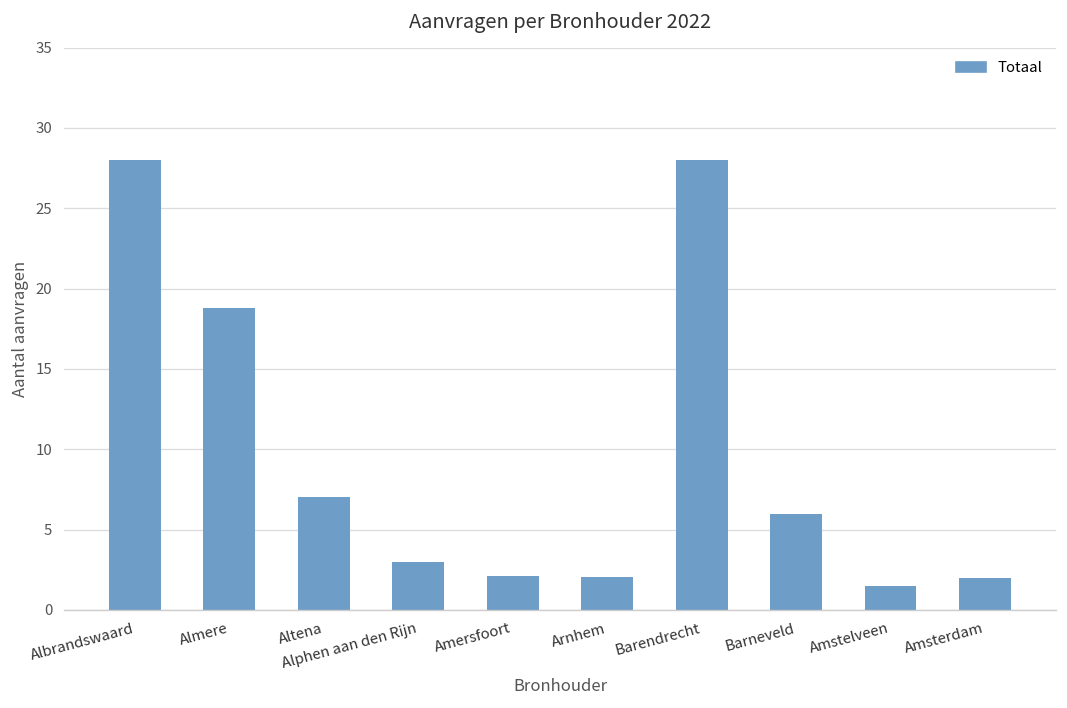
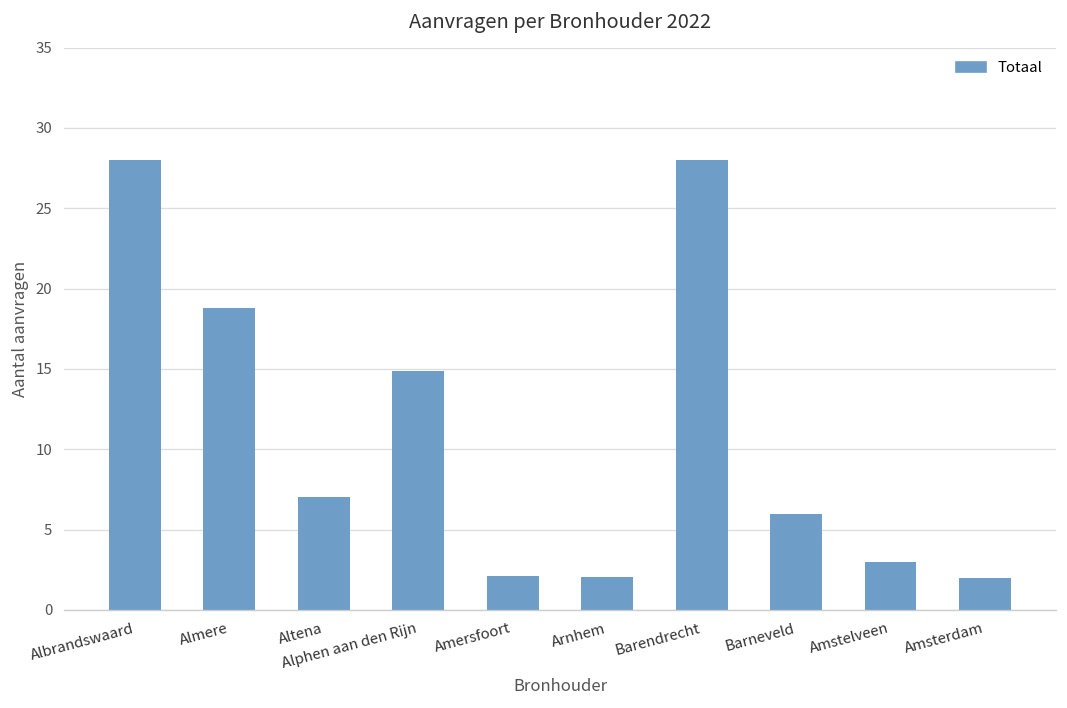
  {
    "Albrandswaard": 28.0,
    "Almere": 18.8,
    "Altena": 7.0,
-   "Alphen aan den Rijn": 3.0,
+   "Alphen aan den Rijn": 14.9,
    "Amersfoort": 2.1,
    "Arnhem": 2.0,
    "Barendrecht": 28.0,
    "Barneveld": 6.0,
-   "Amstelveen": 1.5,
+   "Amstelveen": 3.0,
    "Amsterdam": 2.0
  }
